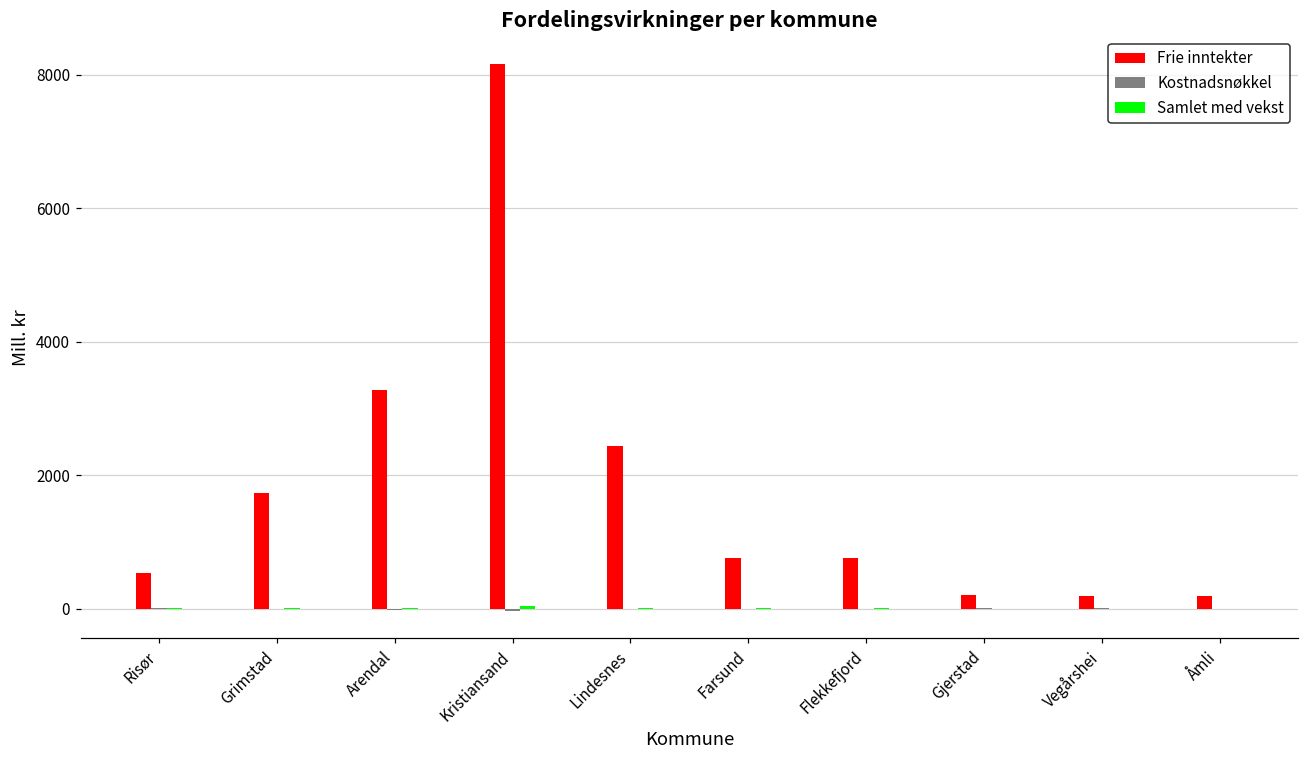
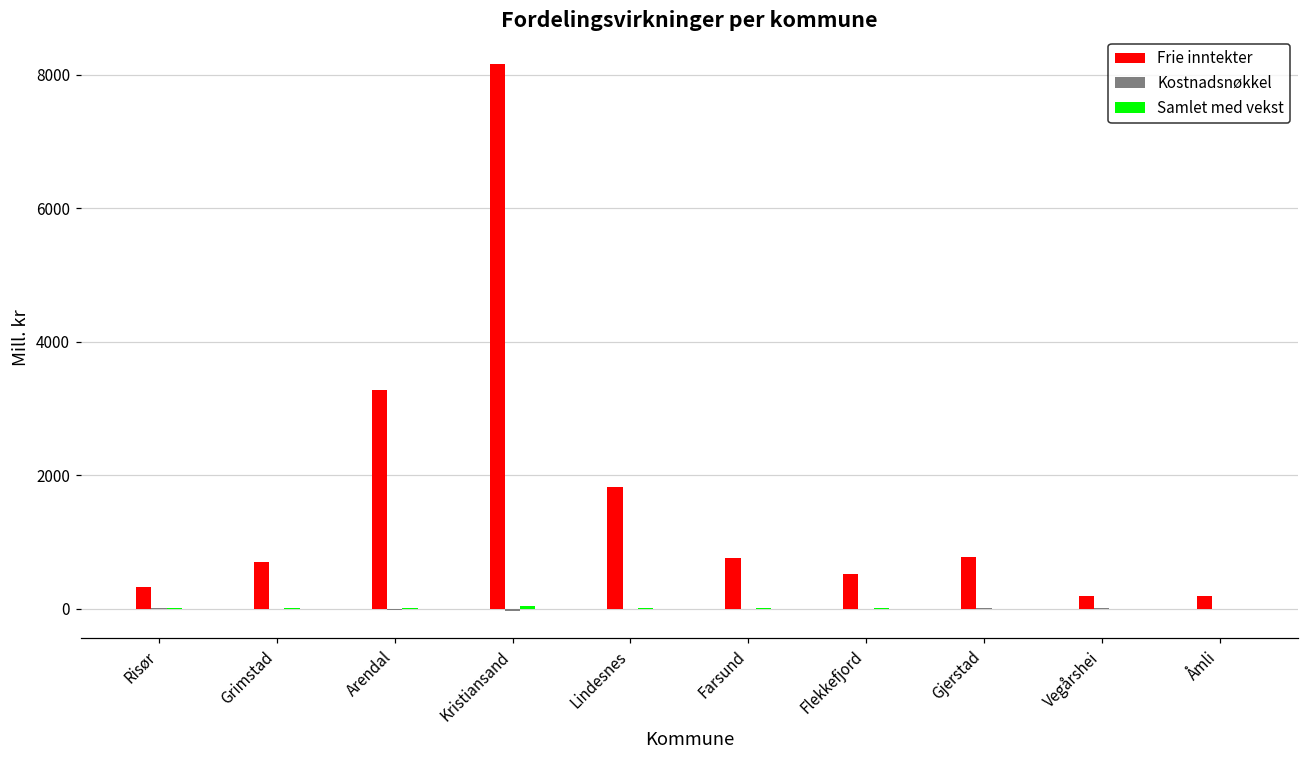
  {
    "Frie inntekter": {
-     "Risør": 500,
-     "Grimstad": 1700,
+     "Risør": 300,
+     "Grimstad": 700,
      "Arendal": 3300,
      "Kristiansand": 8200,
-     "Lindesnes": 2400,
+     "Lindesnes": 1800,
      "Farsund": 800,
-     "Flekkefjord": 800,
-     "Gjerstad": 200,
+     "Flekkefjord": 500,
+     "Gjerstad": 800,
      "Vegårshei": 200,
      "Åmli": 200
    }
  }
